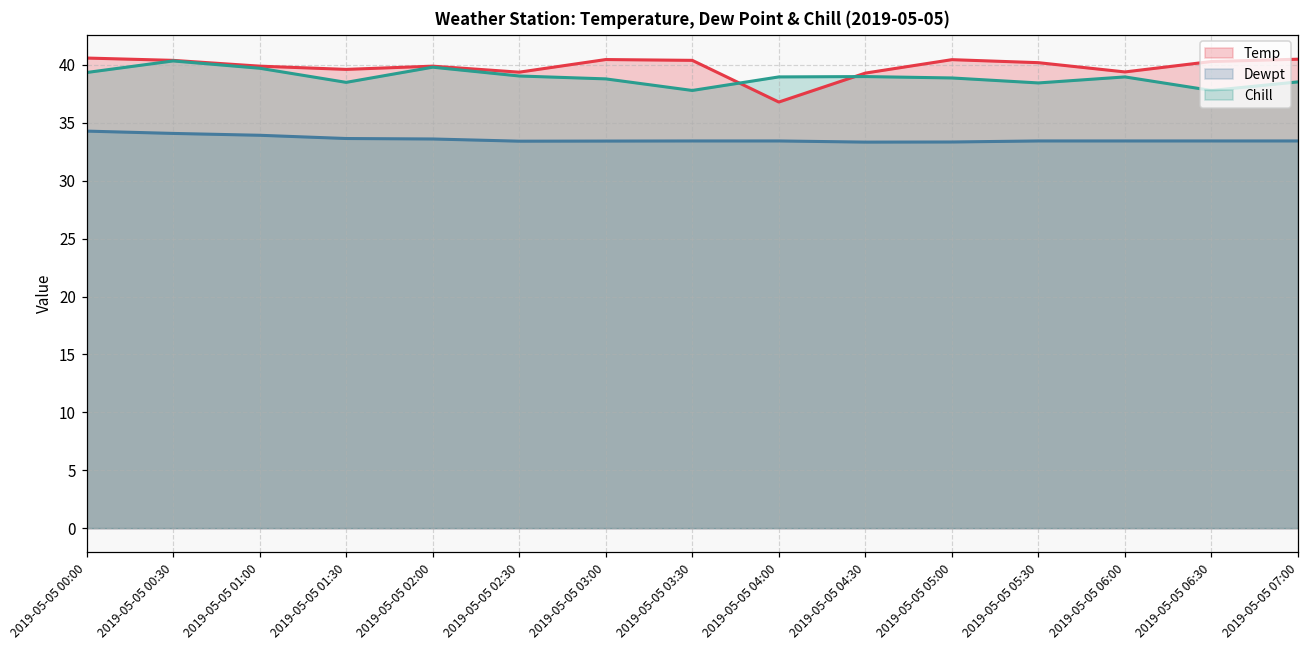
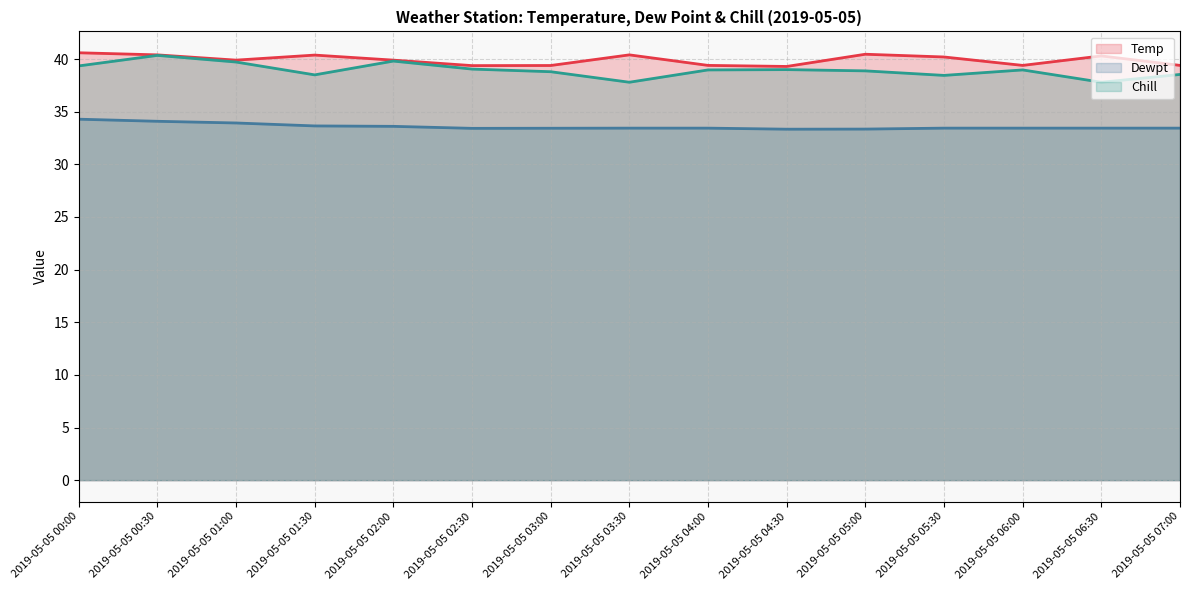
  {
    "Temp": {
      "2019-05-05 00:00": 40.6,
-     "2019-05-05 01:30": 39.6,
+     "2019-05-05 01:30": 40.4,
      "2019-05-05 02:30": 39.4,
-     "2019-05-05 03:00": 40.5,
+     "2019-05-05 03:00": 39.4,
      "2019-05-05 03:30": 40.4,
-     "2019-05-05 04:00": 36.8,
+     "2019-05-05 04:00": 39.4,
      "2019-05-05 04:30": 39.3,
      "2019-05-05 05:00": 40.5,
      "2019-05-05 05:30": 40.2,
      "2019-05-05 06:00": 39.4,
-     "2019-05-05 07:00": 40.5
+     "2019-05-05 07:00": 39.4
    }
  }
